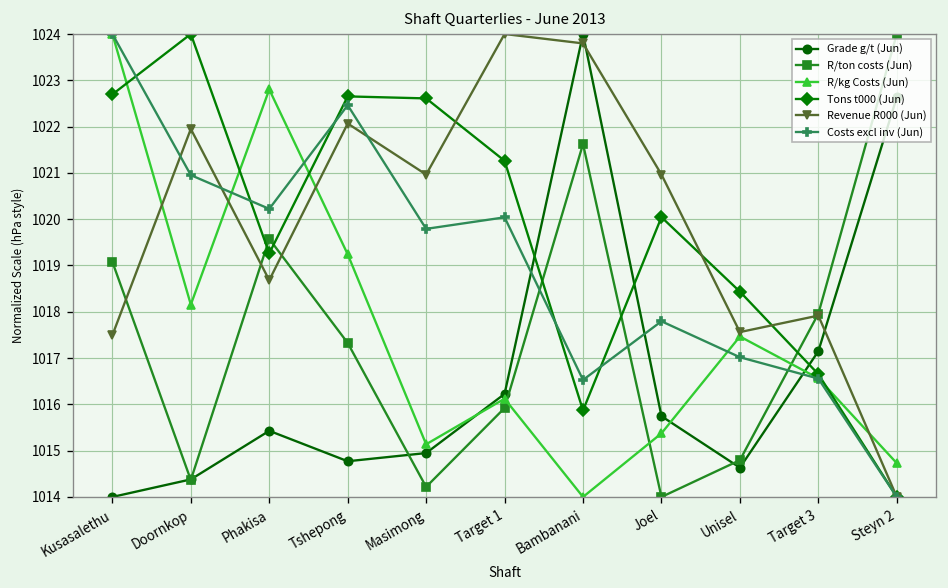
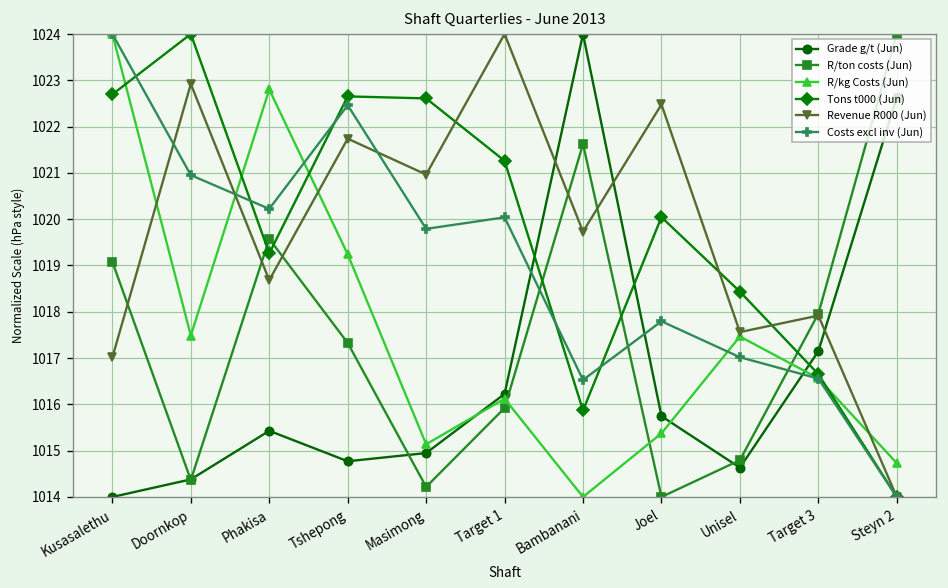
  {
    "R/kg Costs (Jun)": {
-     "Doornkop": 1018.2,
+     "Doornkop": 1017.5,
      "Phakisa": 1022.8,
      "Tshepong": 1019.2,
      "Masimong": 1015.1,
      "Target 1": 1016.1,
      "Bambanani": 1014.0,
      "Joel": 1015.4,
      "Unisel": 1017.5,
      "Steyn 2": 1014.7
    },
    "Revenue R000 (Jun)": {
-     "Kusasalethu": 1017.5,
-     "Doornkop": 1021.9,
+     "Kusasalethu": 1017.0,
+     "Doornkop": 1022.9,
      "Phakisa": 1018.7,
-     "Tshepong": 1022.1,
+     "Tshepong": 1021.7,
      "Masimong": 1021.0,
      "Target 1": 1024.0,
-     "Bambanani": 1023.8,
-     "Joel": 1021.0,
+     "Bambanani": 1019.7,
+     "Joel": 1022.5,
      "Unisel": 1017.6
    }
  }
